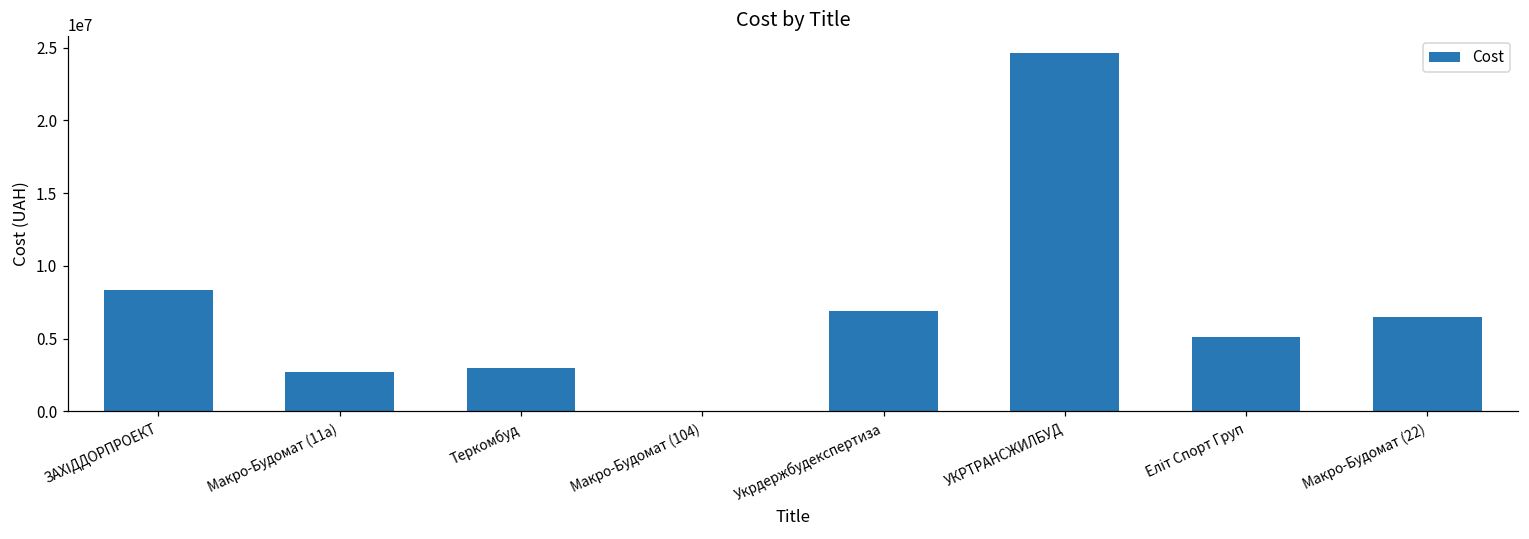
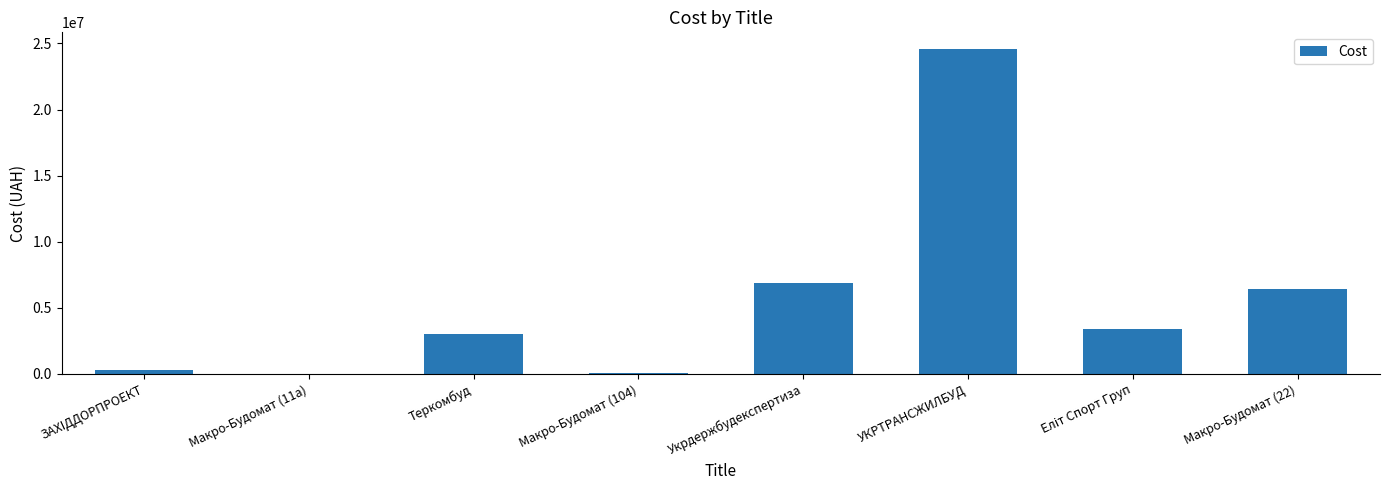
  {
-   "ЗАХІДДОРПРОЕКТ": 8300000,
-   "Макро-Будомат (11а)": 2700000,
+   "ЗАХІДДОРПРОЕКТ": 300000,
+   "Макро-Будомат (11а)": 0,
    "Теркомбуд": 3000000,
    "Укрдержбудекспертиза": 6900000,
    "УКРТРАНСЖИЛБУД": 24600000,
-   "Еліт Спорт Груп": 5100000,
+   "Еліт Спорт Груп": 3400000,
    "Макро-Будомат (22)": 6500000
  }
